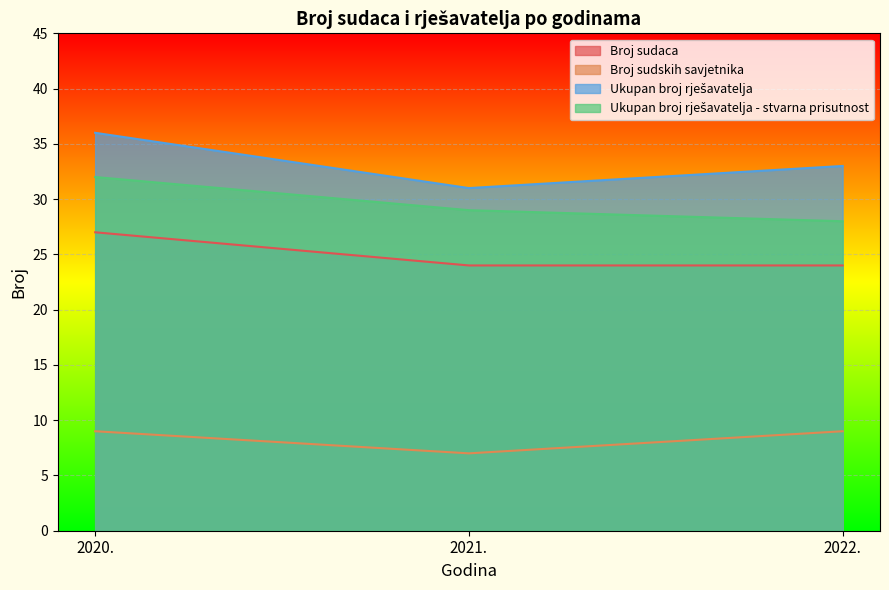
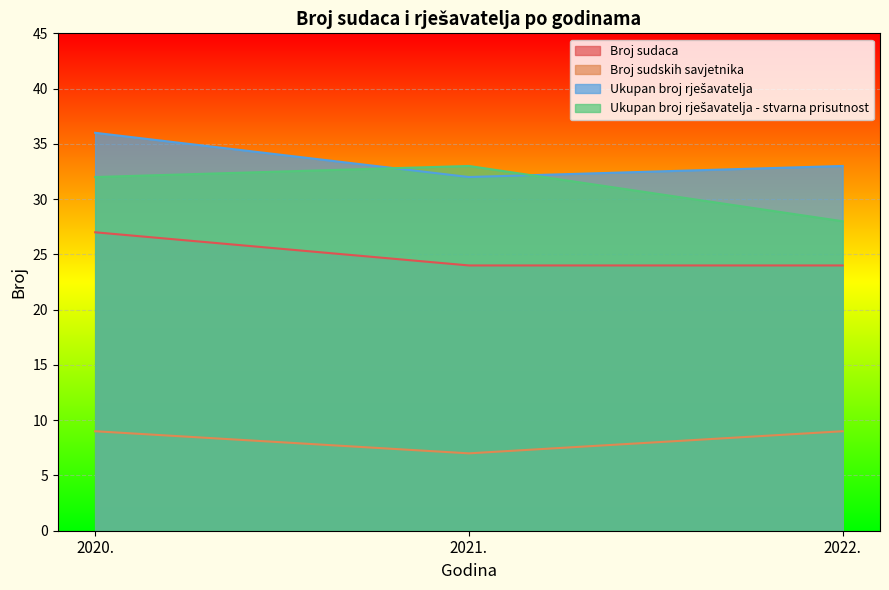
  {
    "Ukupan broj rješavatelja": {
      "2020.": 36,
-     "2021.": 31,
+     "2021.": 32,
      "2022.": 33
    },
    "Ukupan broj rješavatelja - stvarna prisutnost": {
      "2020.": 32,
-     "2021.": 29,
+     "2021.": 33,
      "2022.": 28
    }
  }
